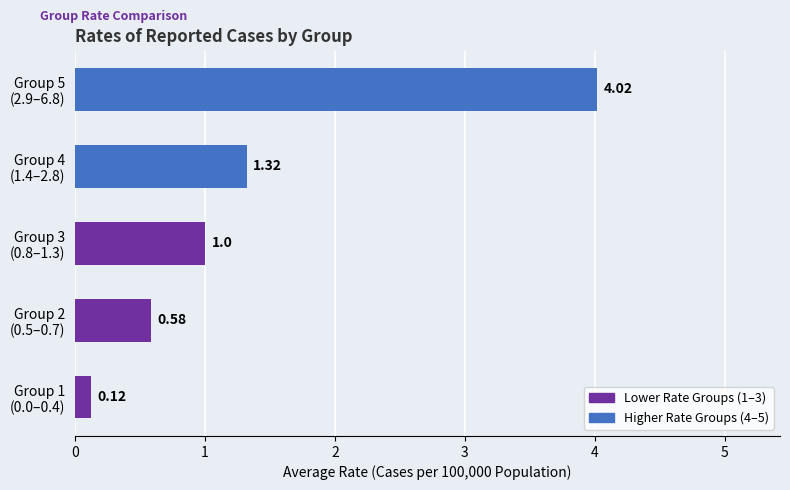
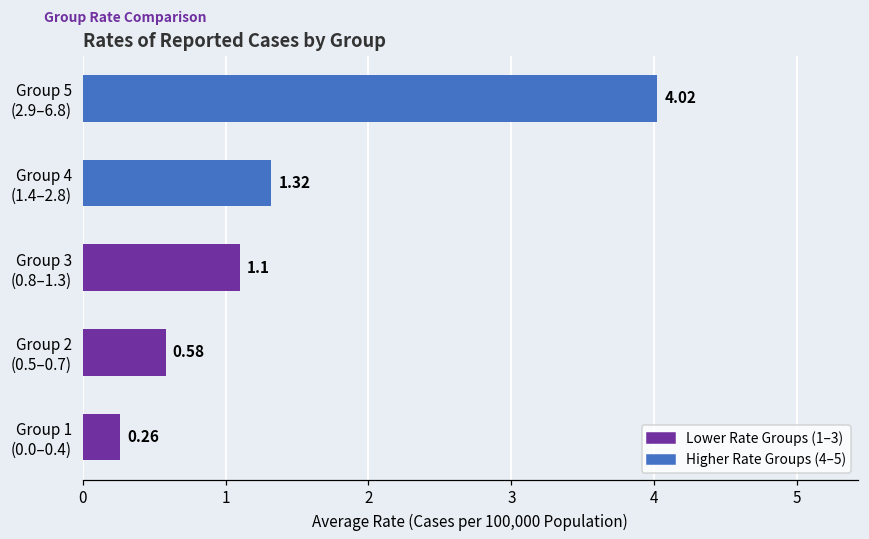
  {
    "Group 5 (2.9–6.8)": 4.02,
    "Group 4 (1.4–2.8)": 1.32,
-   "Group 3 (0.8–1.3)": 1.0,
+   "Group 3 (0.8–1.3)": 1.1,
    "Group 2 (0.5–0.7)": 0.58,
-   "Group 1 (0.0–0.4)": 0.12
+   "Group 1 (0.0–0.4)": 0.26
  }
